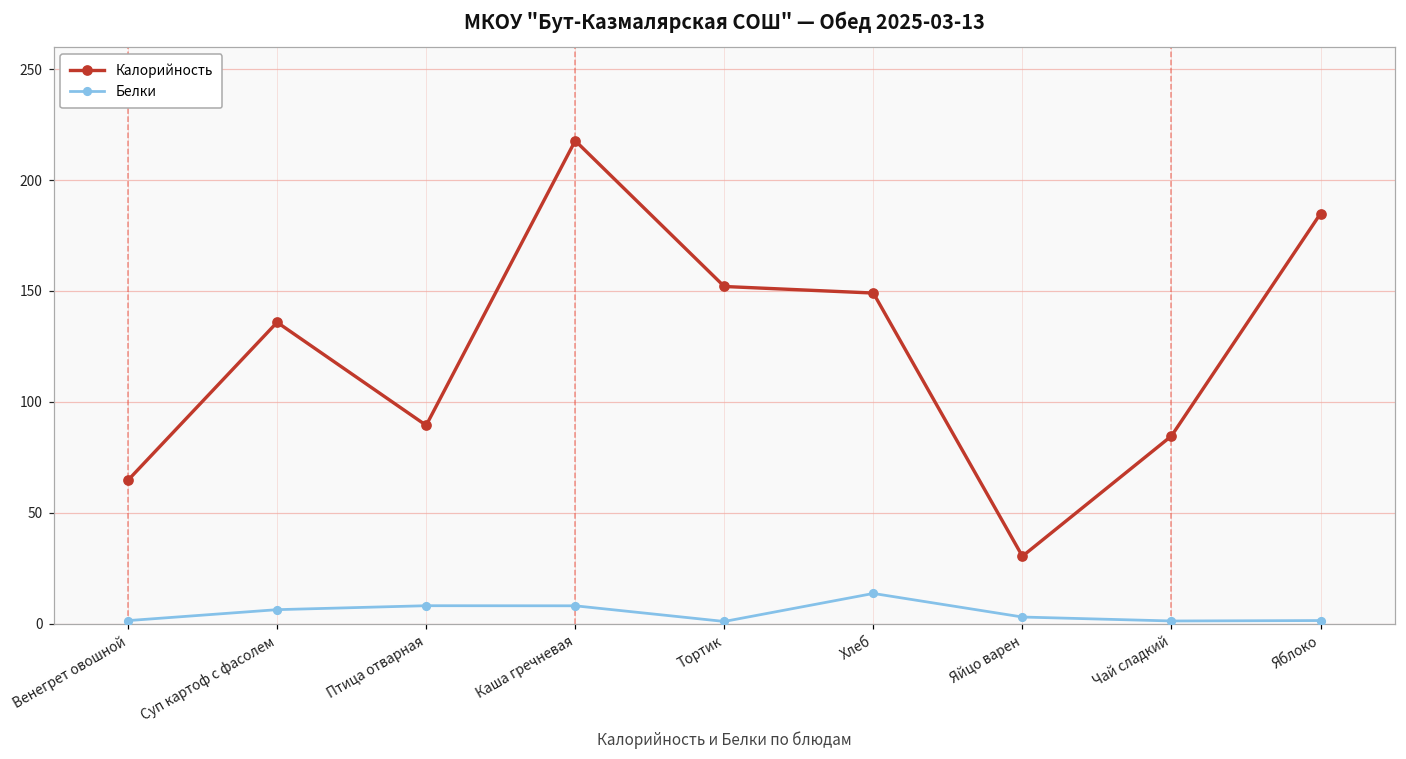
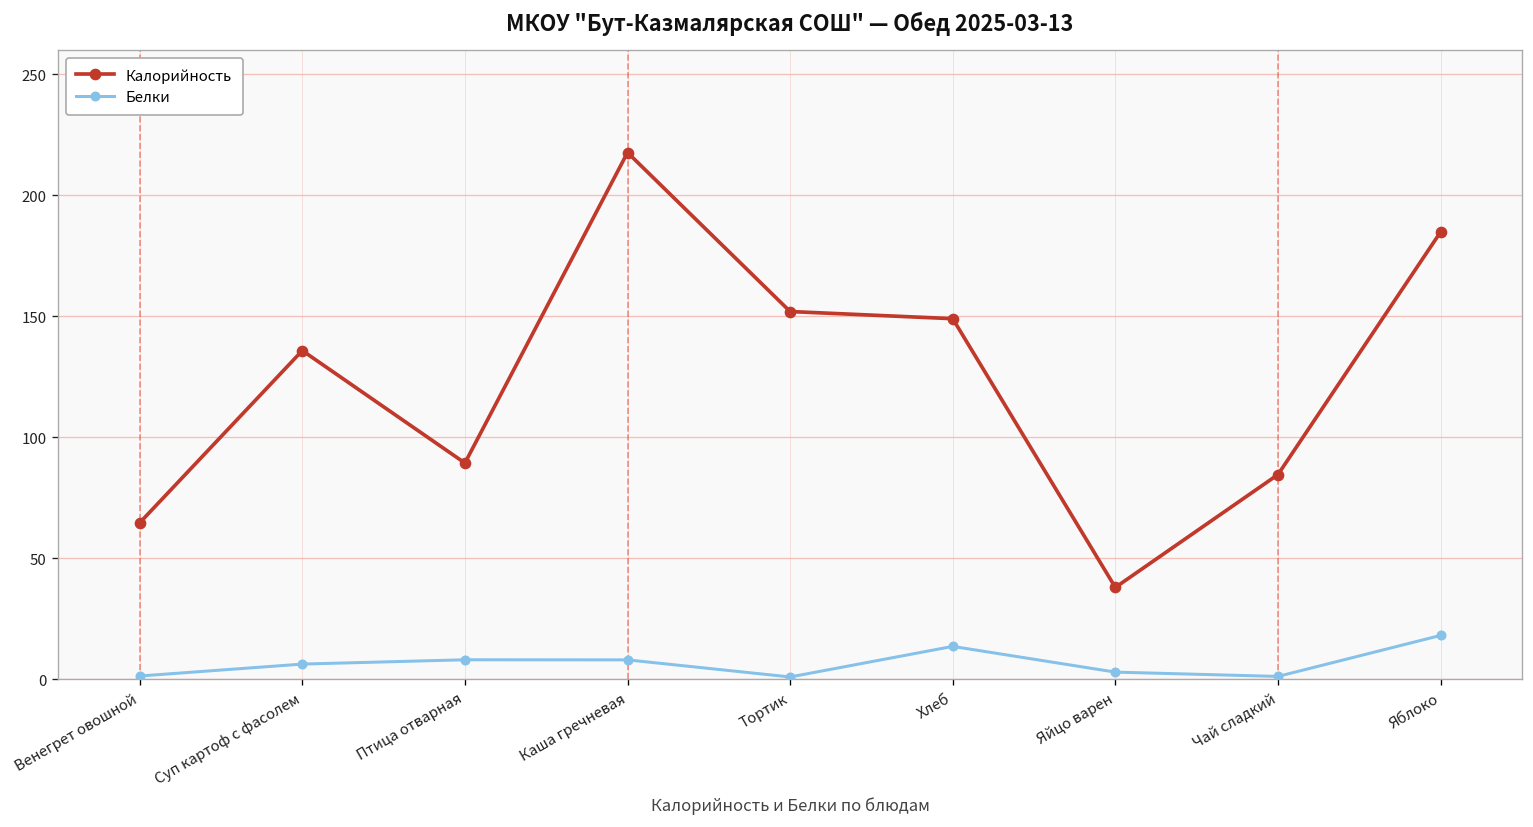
  {
    "Калорийность": {
      "Венегрет овошной": 65,
      "Суп картоф с фасолем": 136,
      "Птица отварная": 89,
      "Каша гречневая": 218,
      "Тортик": 152,
      "Хлеб": 149,
-     "Яйцо варен": 30,
+     "Яйцо варен": 38,
      "Чай сладкий": 85,
      "Яблоко": 185
    },
    "Белки": {
      "Венегрет овошной": 1,
      "Суп картоф с фасолем": 6,
      "Птица отварная": 8,
      "Каша гречневая": 8,
      "Тортик": 1,
      "Хлеб": 14,
      "Яйцо варен": 3,
      "Чай сладкий": 1,
-     "Яблоко": 1
+     "Яблоко": 18
    }
  }
